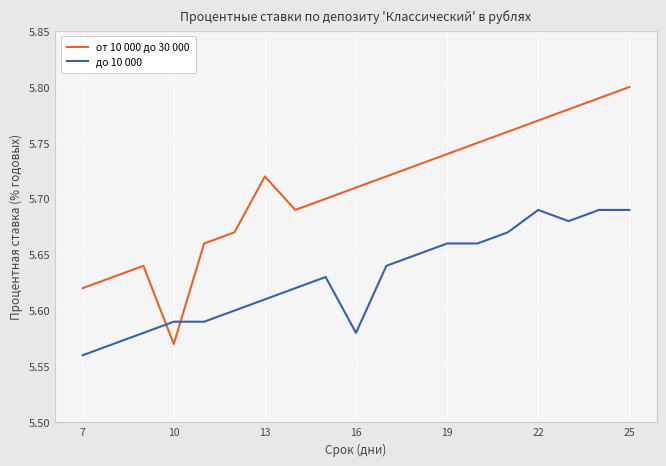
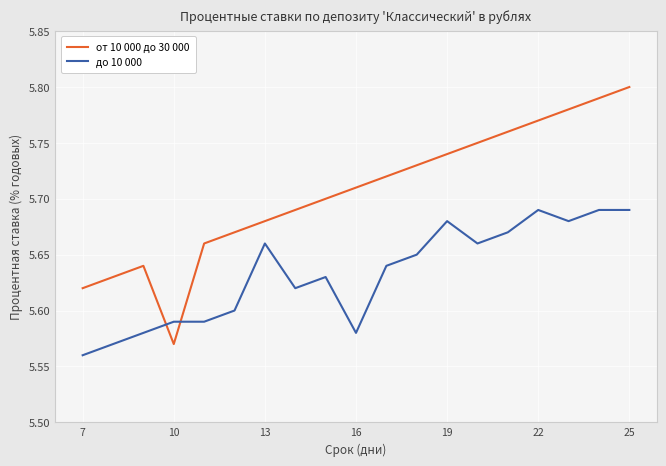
  {
    "от 10 000 до 30 000": {
      "7": 5.62,
      "10": 5.57,
-     "13": 5.72,
+     "13": 5.68,
      "16": 5.71,
      "19": 5.74,
      "22": 5.77,
      "25": 5.80
    },
    "до 10 000": {
      "7": 5.56,
      "10": 5.59,
-     "13": 5.61,
+     "13": 5.66,
      "16": 5.58,
-     "19": 5.66,
+     "19": 5.68,
      "22": 5.69,
      "25": 5.69
    }
  }
